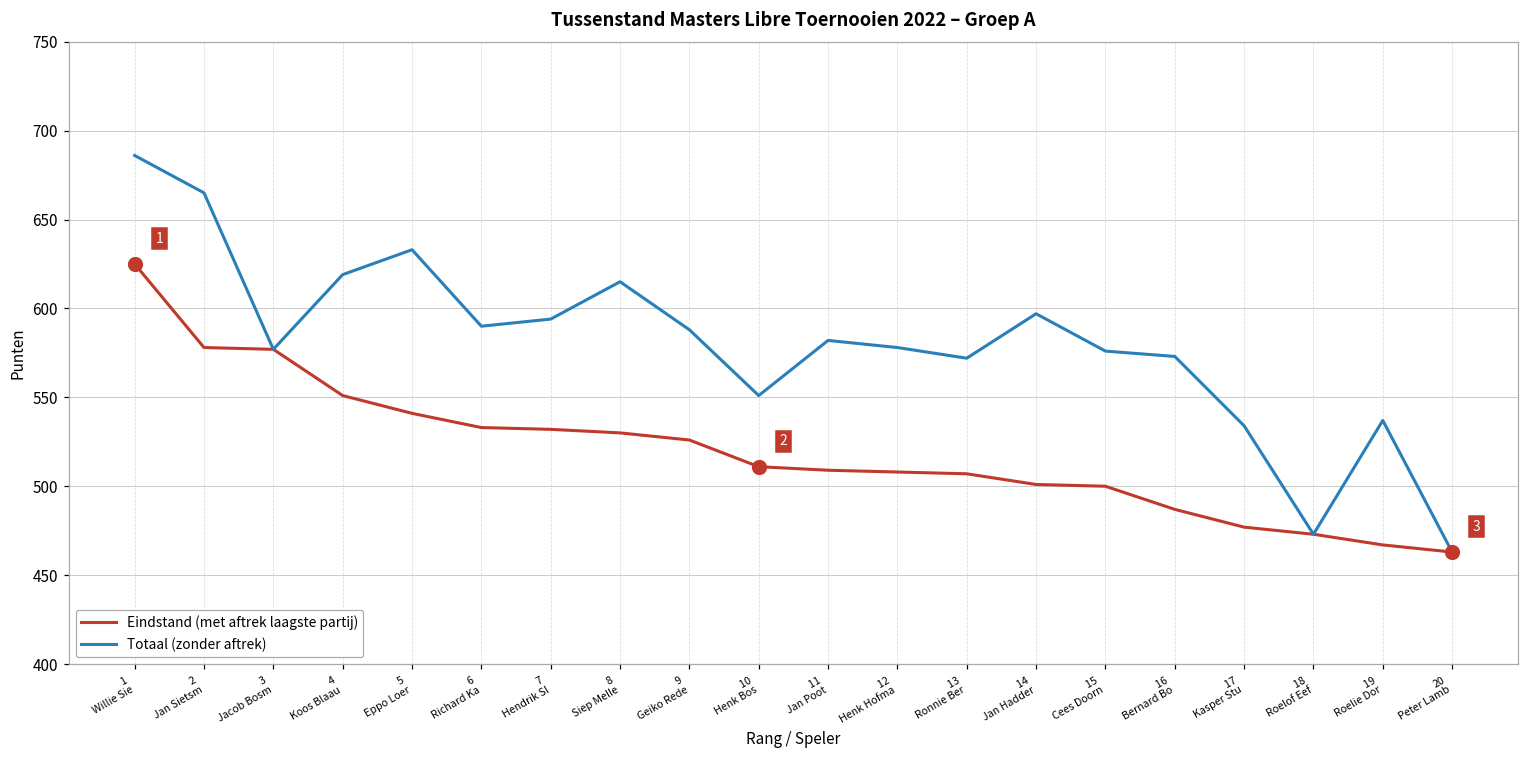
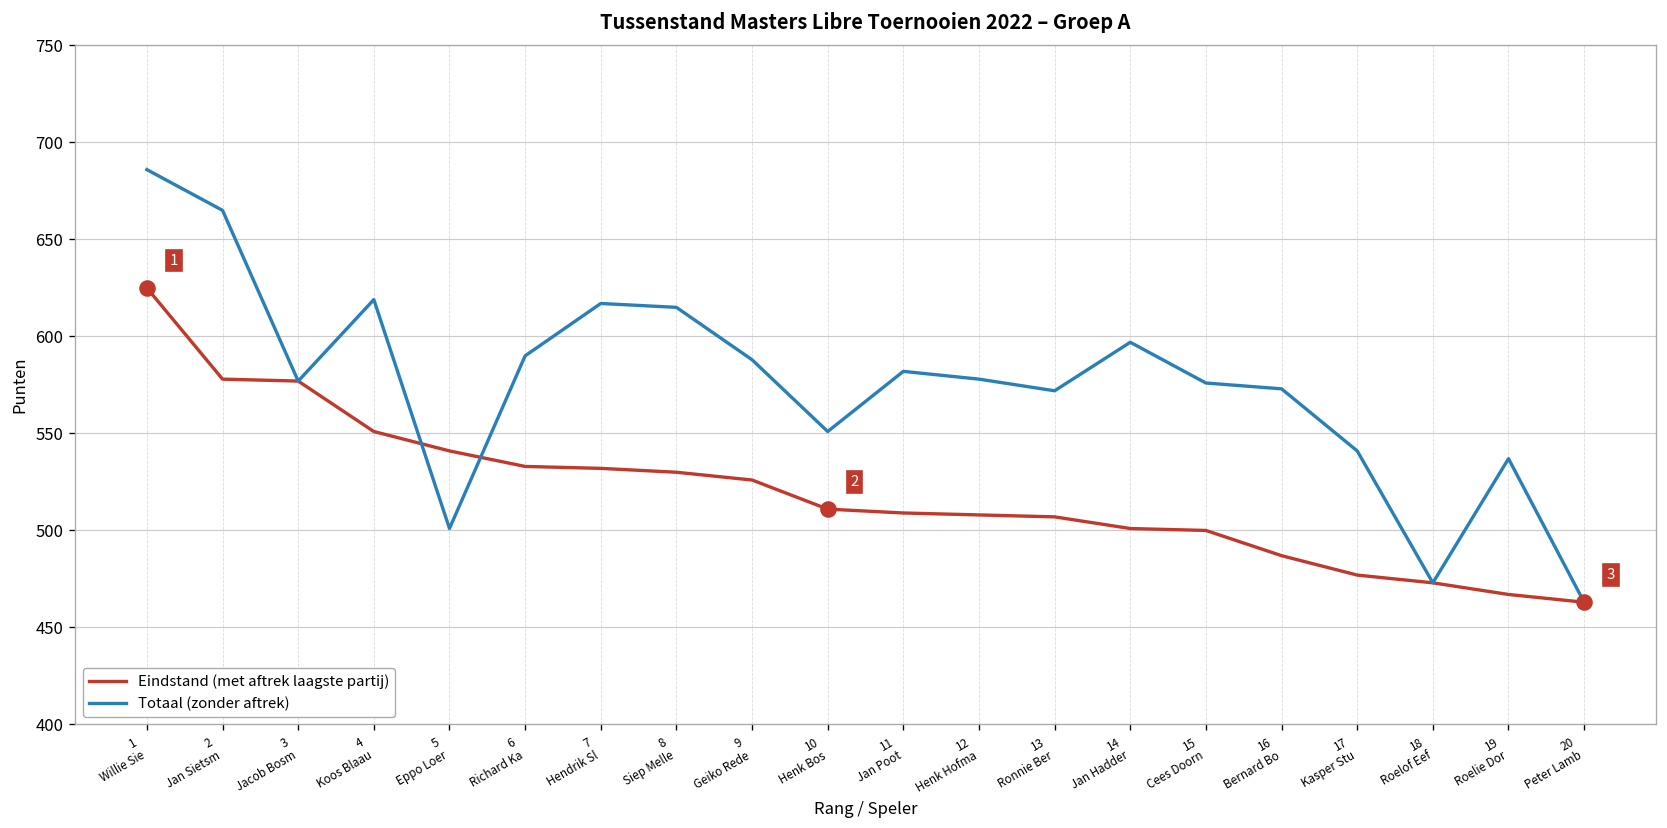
  {
    "Totaal (zonder aftrek)": {
      "1 Willie Sie": 686,
      "2 Jan Sietsm": 665,
      "4 Koos Blaau": 619,
-     "5 Eppo Loer": 633,
+     "5 Eppo Loer": 501,
      "6 Richard Ka": 590,
-     "7 Hendrik Sl": 594,
+     "7 Hendrik Sl": 617,
      "8 Siep Melle": 615,
      "9 Geiko Rede": 588,
      "10 Henk Bos": 551,
      "11 Jan Poot": 582,
      "12 Henk Hofma": 578,
      "13 Ronnie Ber": 572,
      "14 Jan Hadder": 597,
      "15 Cees Doorn": 576,
      "16 Bernard Bo": 573,
-     "17 Kasper Stu": 534,
+     "17 Kasper Stu": 541,
      "19 Roelie Dor": 537
    }
  }
